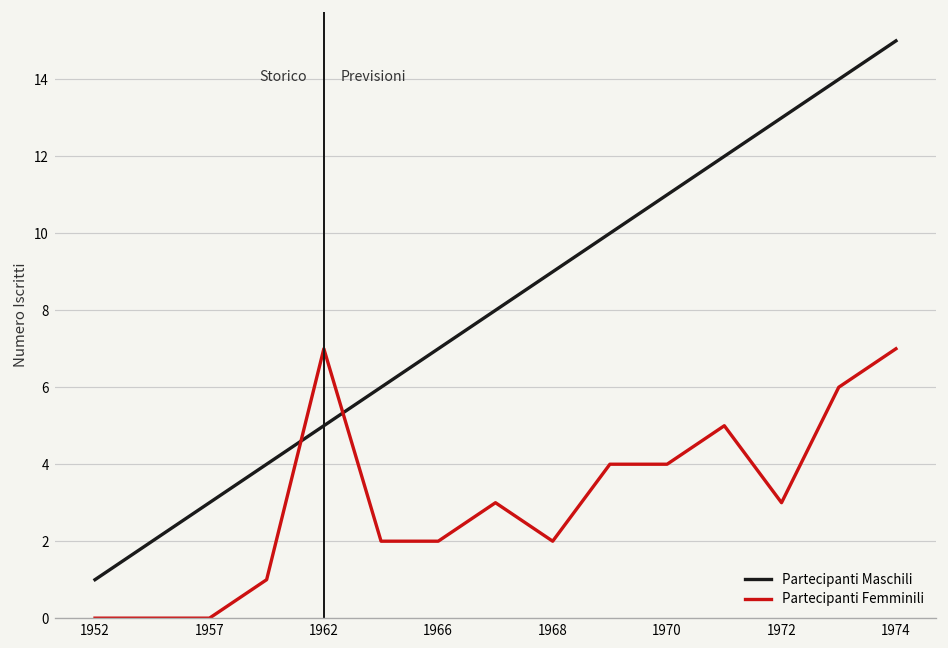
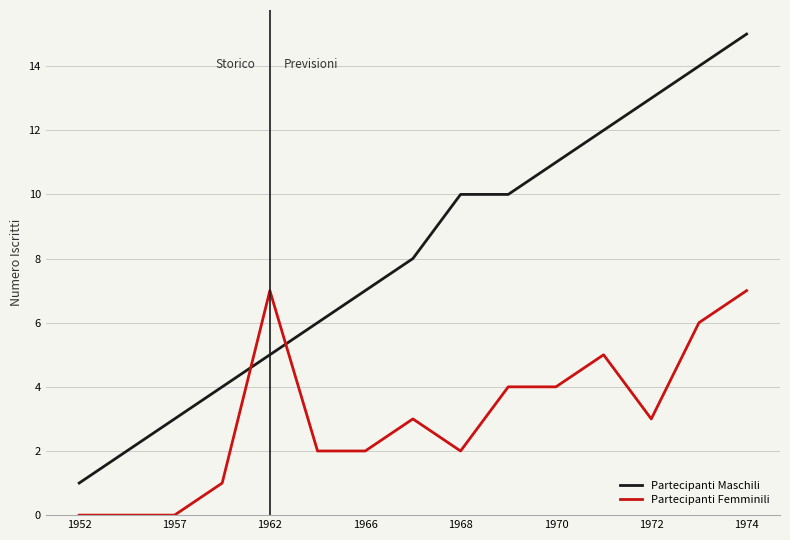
  {
    "Partecipanti Maschili": {
      "1952": 1,
      "1957": 3,
      "1962": 5,
      "1966": 7,
-     "1968": 9,
+     "1968": 10,
      "1970": 11,
      "1972": 13,
      "1974": 15
    },
    "Partecipanti Femminili": {
      "1952": 0,
      "1957": 0,
      "1962": 7,
      "1966": 2,
      "1968": 2,
      "1970": 4,
      "1972": 3,
      "1974": 7
    }
  }
